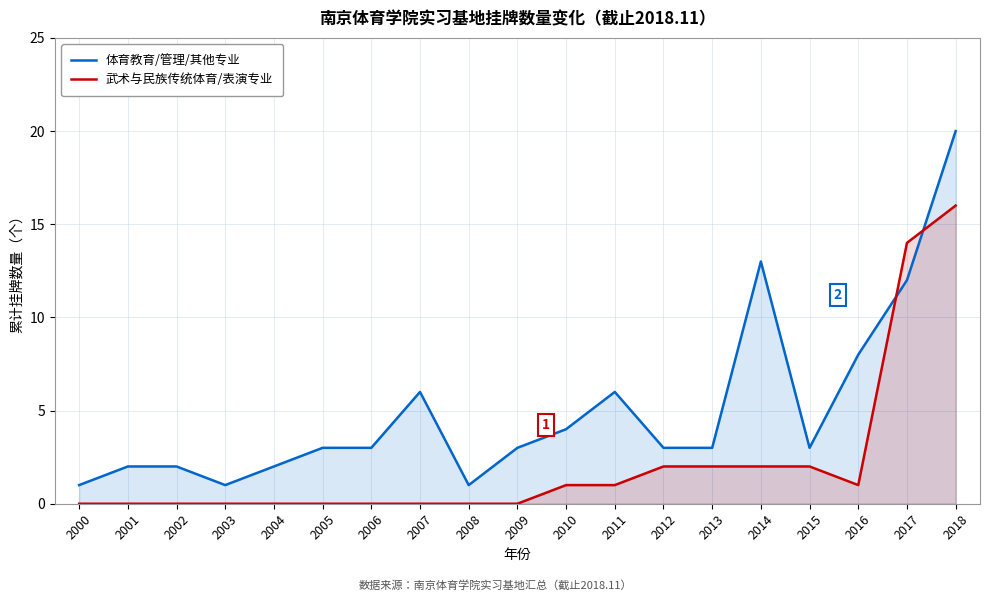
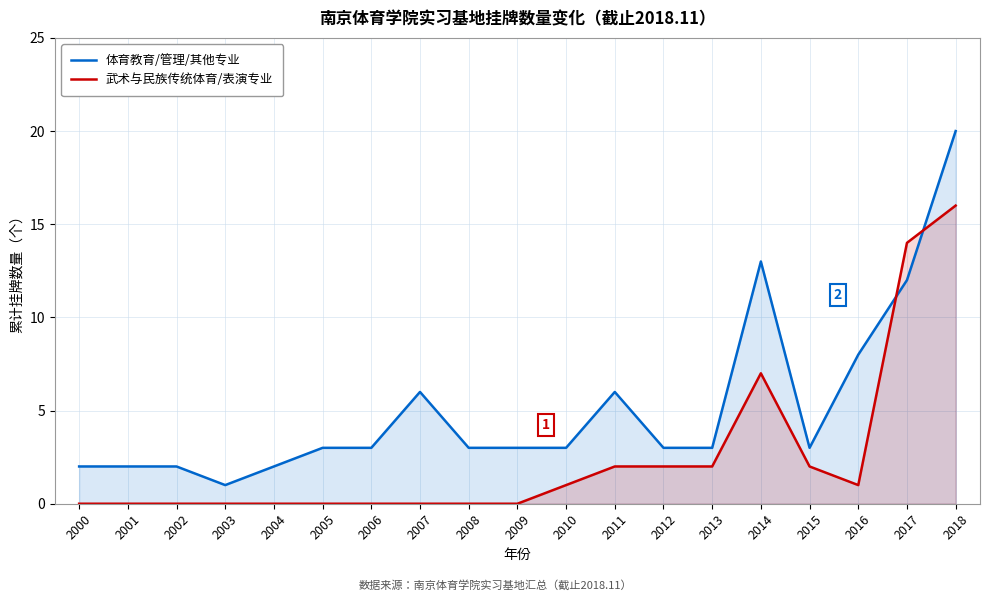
  {
    "体育教育/管理/其他专业": {
-     "2000": 1,
+     "2000": 2,
      "2001": 2,
      "2002": 2,
      "2003": 1,
      "2004": 2,
      "2005": 3,
      "2006": 3,
      "2007": 6,
-     "2008": 1,
+     "2008": 3,
      "2009": 3,
-     "2010": 4,
+     "2010": 3,
      "2011": 6,
      "2012": 3,
      "2013": 3,
      "2014": 13,
      "2015": 3,
      "2016": 8,
      "2017": 12,
      "2018": 20
    },
    "武术与民族传统体育/表演专业": {
      "2000": 0,
      "2001": 0,
      "2002": 0,
      "2003": 0,
      "2004": 0,
      "2005": 0,
      "2006": 0,
      "2007": 0,
      "2008": 0,
      "2009": 0,
      "2010": 1,
-     "2011": 1,
+     "2011": 2,
      "2012": 2,
      "2013": 2,
-     "2014": 2,
+     "2014": 7,
      "2015": 2,
      "2016": 1,
      "2017": 14,
      "2018": 16
    }
  }
